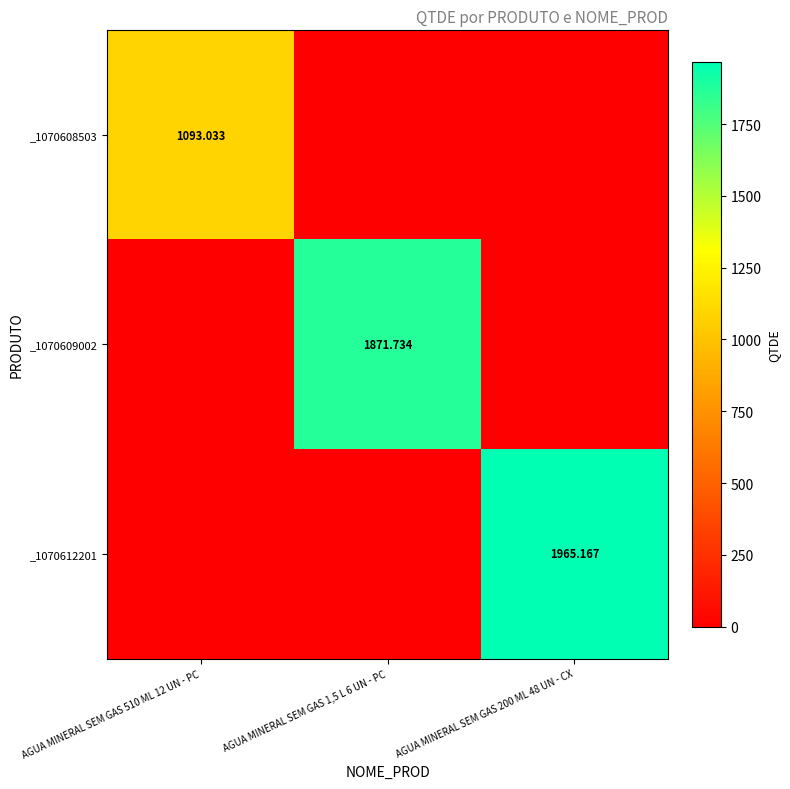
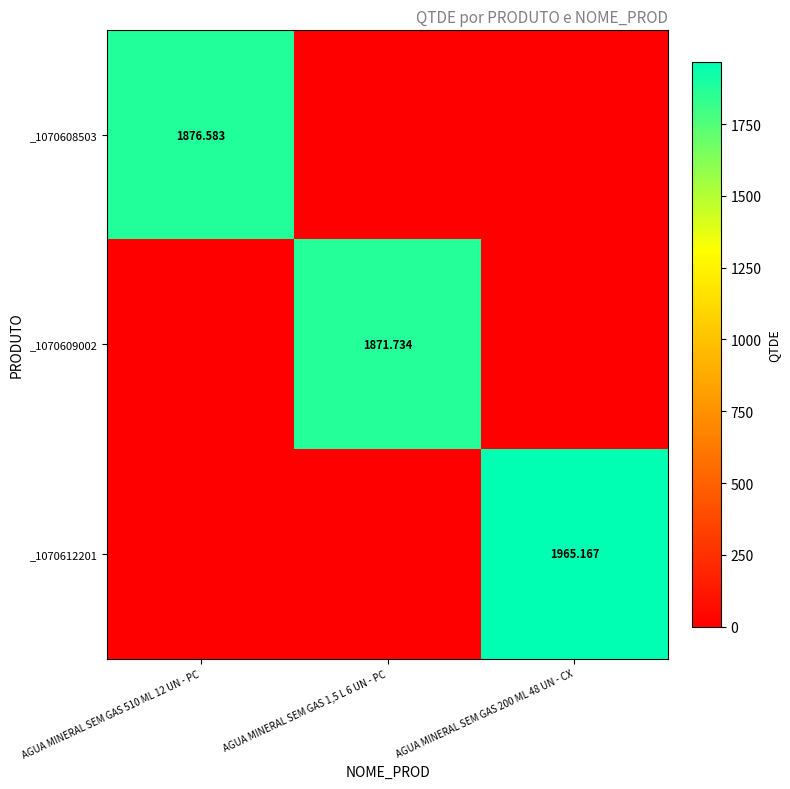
  {
    "_1070608503": {
-     "AGUA MINERAL SEM GAS 510 ML 12 UN - PC": 1093.033
+     "AGUA MINERAL SEM GAS 510 ML 12 UN - PC": 1876.583
    },
    "_1070609002": {
      "AGUA MINERAL SEM GAS 1,5 L 6 UN - PC": 1871.734
    },
    "_1070612201": {
      "AGUA MINERAL SEM GAS 200 ML 48 UN - CX": 1965.167
    }
  }
